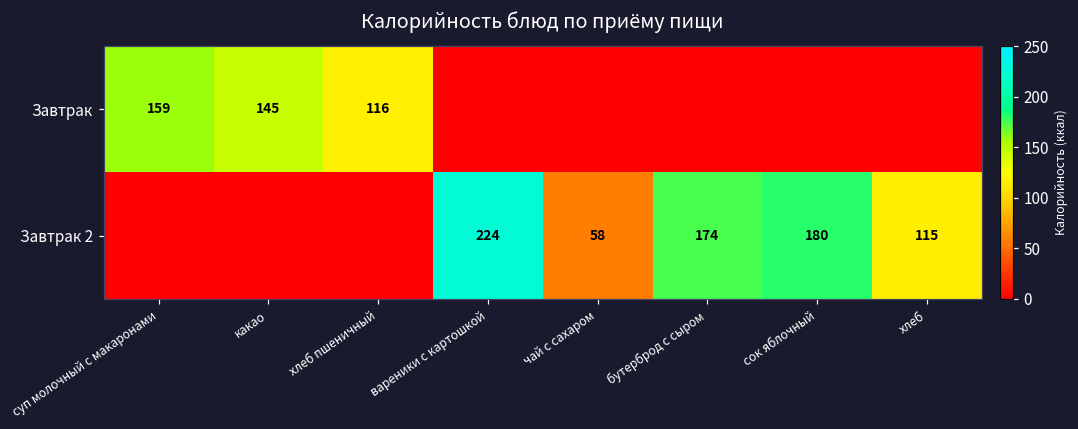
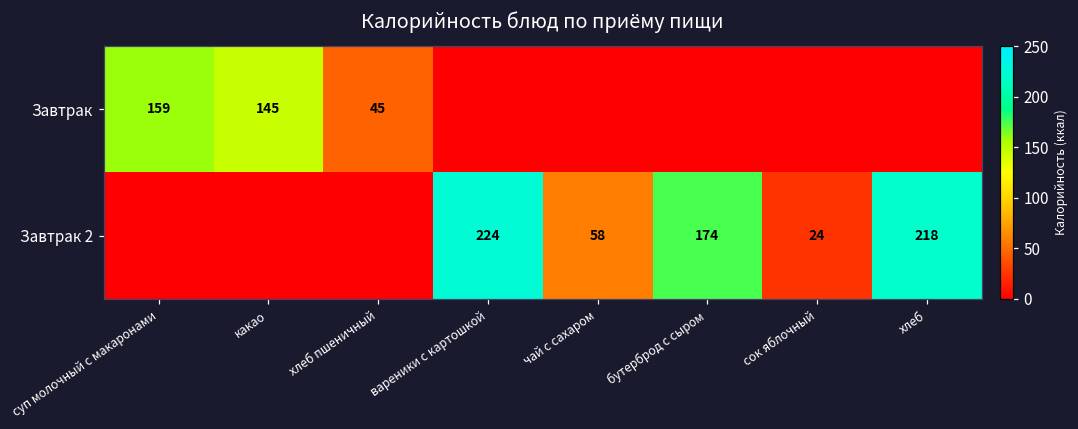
  {
    "Завтрак": {
      "суп молочный с макаронами": 159,
      "какао": 145,
-     "хлеб пшеничный": 116
+     "хлеб пшеничный": 45
    },
    "Завтрак 2": {
      "вареники с картошкой": 224,
      "чай с сахаром": 58,
      "бутерброд с сыром": 174,
-     "сок яблочный": 180,
-     "хлеб": 115
+     "сок яблочный": 24,
+     "хлеб": 218
    }
  }
